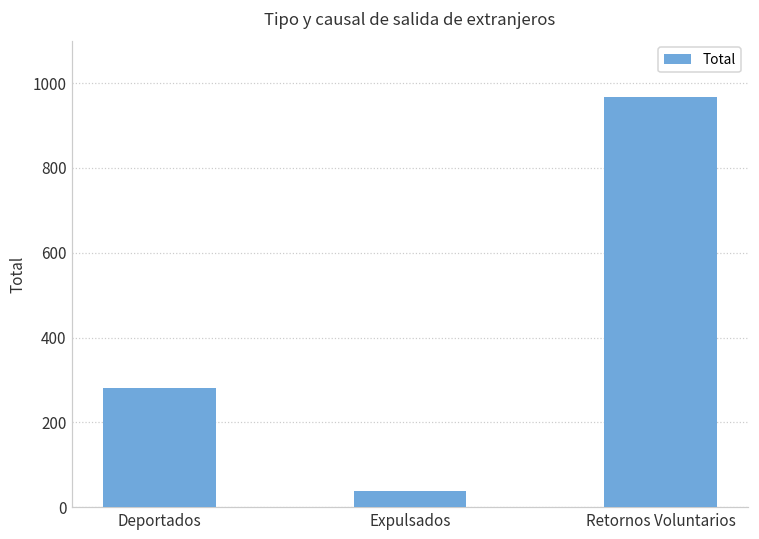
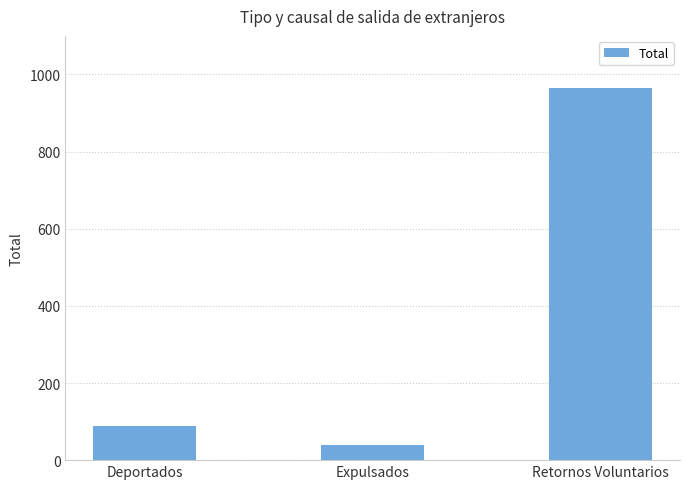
  {
-   "Deportados": 280,
+   "Deportados": 90,
    "Expulsados": 40,
    "Retornos Voluntarios": 970
  }
